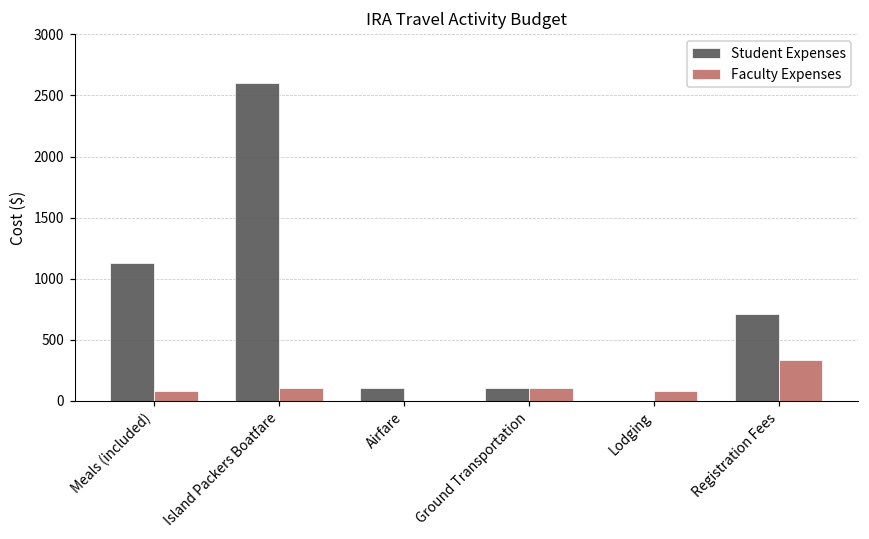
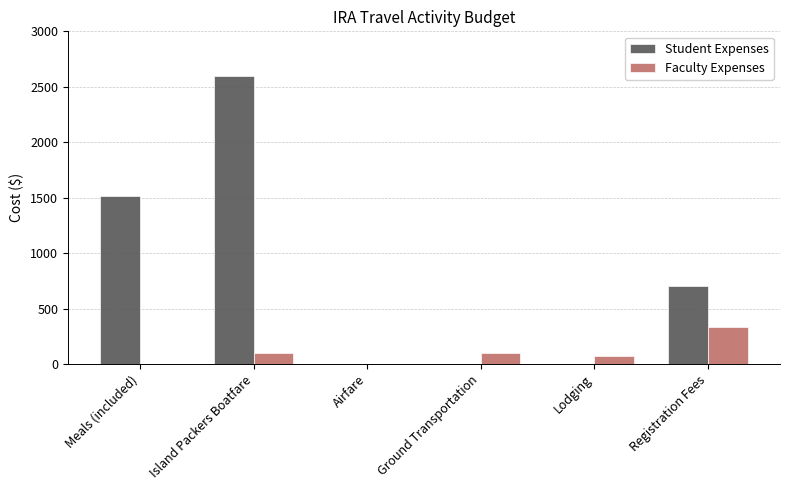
  {
    "Student Expenses": {
-     "Meals (included)": 1130,
+     "Meals (included)": 1520,
      "Island Packers Boatfare": 2600,
-     "Airfare": 100,
-     "Ground Transportation": 100,
+     "Airfare": 0,
+     "Ground Transportation": 0,
      "Lodging": 0,
      "Registration Fees": 710
    },
    "Faculty Expenses": {
-     "Meals (included)": 80,
+     "Meals (included)": 0,
      "Island Packers Boatfare": 100,
      "Airfare": 0,
      "Ground Transportation": 110,
      "Lodging": 80,
      "Registration Fees": 330
    }
  }
